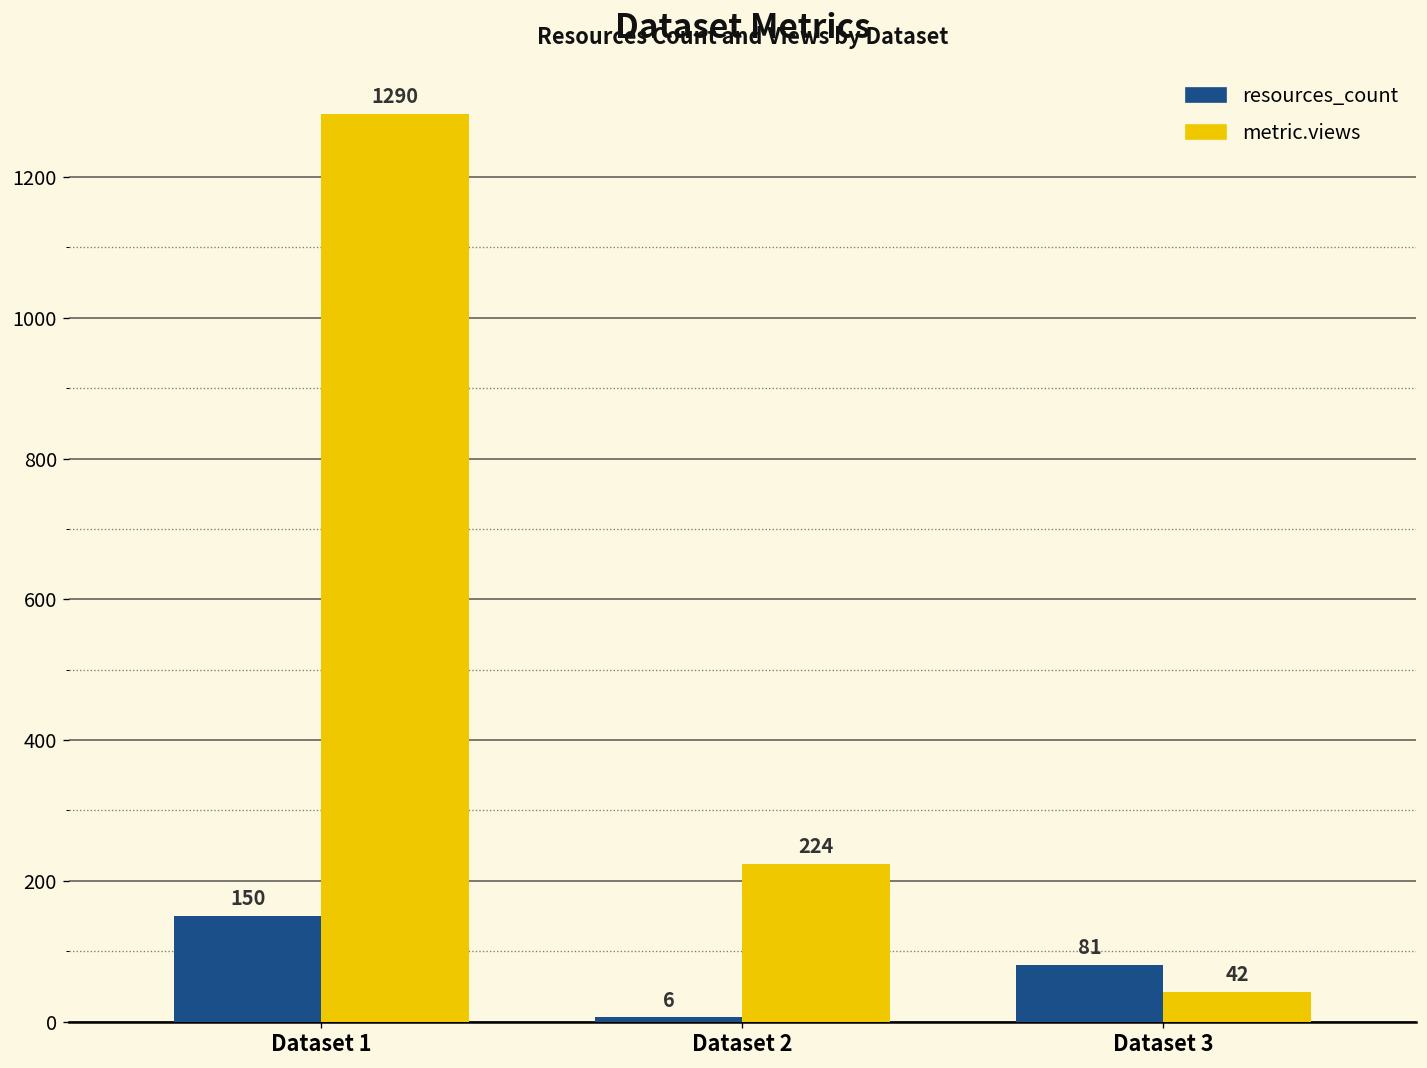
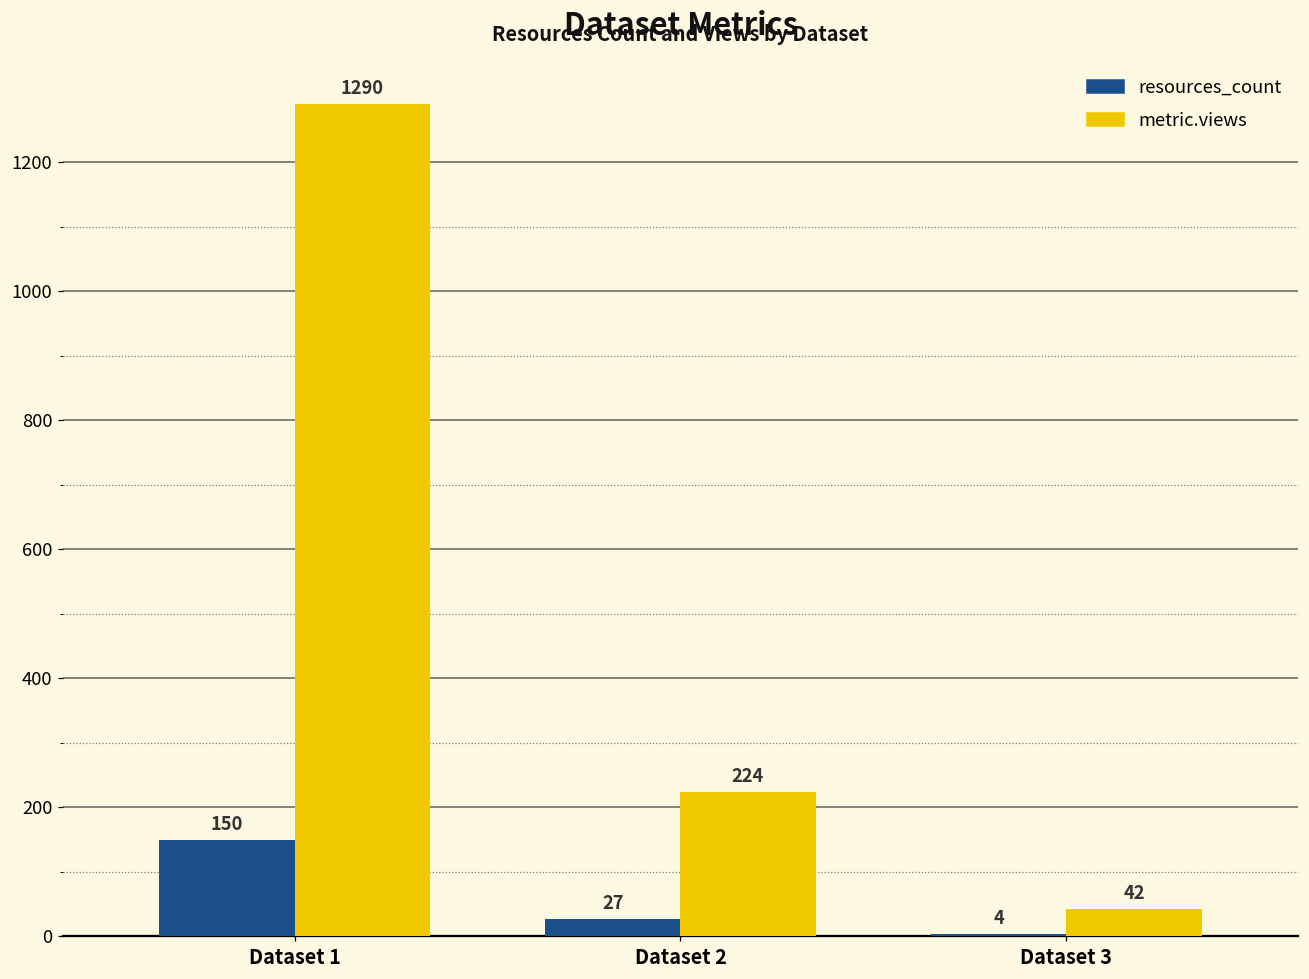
  {
    "resources_count": {
      "Dataset 1": 150,
-     "Dataset 2": 6,
-     "Dataset 3": 81
+     "Dataset 2": 27,
+     "Dataset 3": 4
    },
    "metric.views": {
      "Dataset 1": 1290,
      "Dataset 2": 224,
      "Dataset 3": 42
    }
  }
